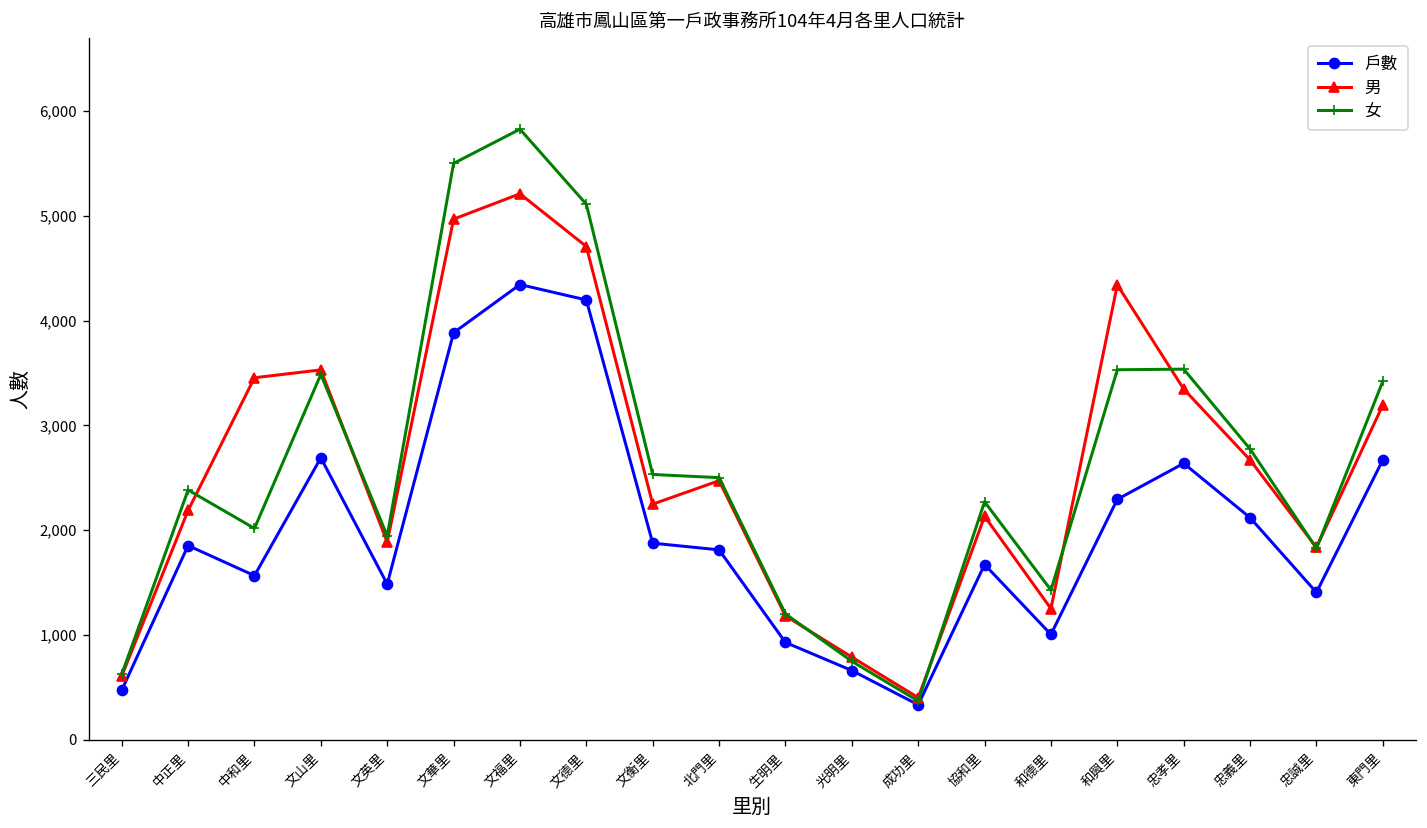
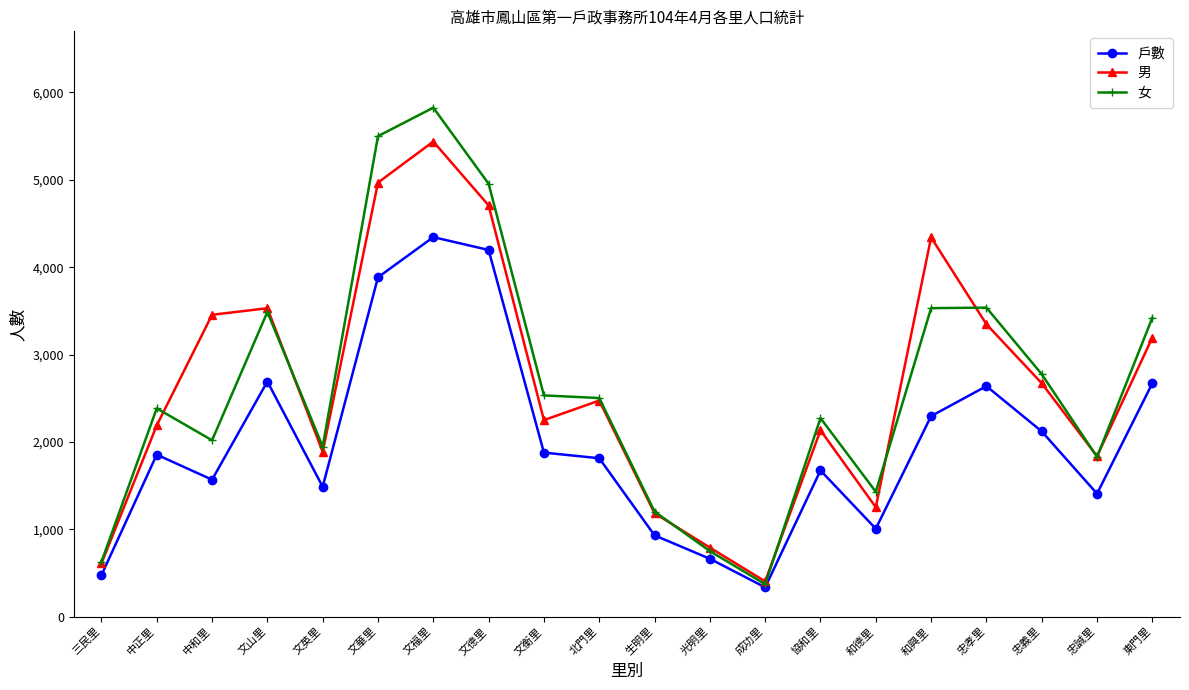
  {
    "戶數": {
      "三民里": "500",
      "中正里": "1,900",
      "中和里": "1,600",
      "文山里": "2,700",
      "文英里": "1,500",
      "文華里": "3,900",
      "文福里": "4,300",
      "文德里": "4,200",
      "文衡里": "1,900",
      "北門里": "1,800",
      "生明里": "900",
      "光明里": "700",
      "成功里": "300",
      "協和里": "1,700",
      "和德里": "1,000",
      "和興里": "2,300",
      "忠孝里": "2,600",
      "忠義里": "2,100",
      "忠誠里": "1,400",
      "東門里": "2,700"
    },
    "男": {
      "中正里": "2,200",
      "中和里": "3,500",
      "文山里": "3,500",
      "文英里": "1,900",
      "文華里": "5,000",
-     "文福里": "5,200",
+     "文福里": "5,400",
      "文德里": "4,700",
      "文衡里": "2,200",
      "北門里": "2,500",
      "光明里": "800",
      "成功里": "400",
      "協和里": "2,100",
      "和德里": "1,300",
      "和興里": "4,300",
      "忠孝里": "3,300",
      "忠義里": "2,700",
      "東門里": "3,200"
    },
    "女": {
      "中正里": "2,400",
      "中和里": "2,000",
      "文山里": "3,500",
      "文英里": "1,900",
      "文華里": "5,500",
      "文福里": "5,800",
-     "文德里": "5,100",
+     "文德里": "5,000",
      "文衡里": "2,500",
      "北門里": "2,500",
      "光明里": "800",
      "成功里": "400",
      "協和里": "2,300",
      "和德里": "1,400",
      "和興里": "3,500",
      "忠孝里": "3,500",
      "忠義里": "2,800",
      "東門里": "3,400"
    }
  }
